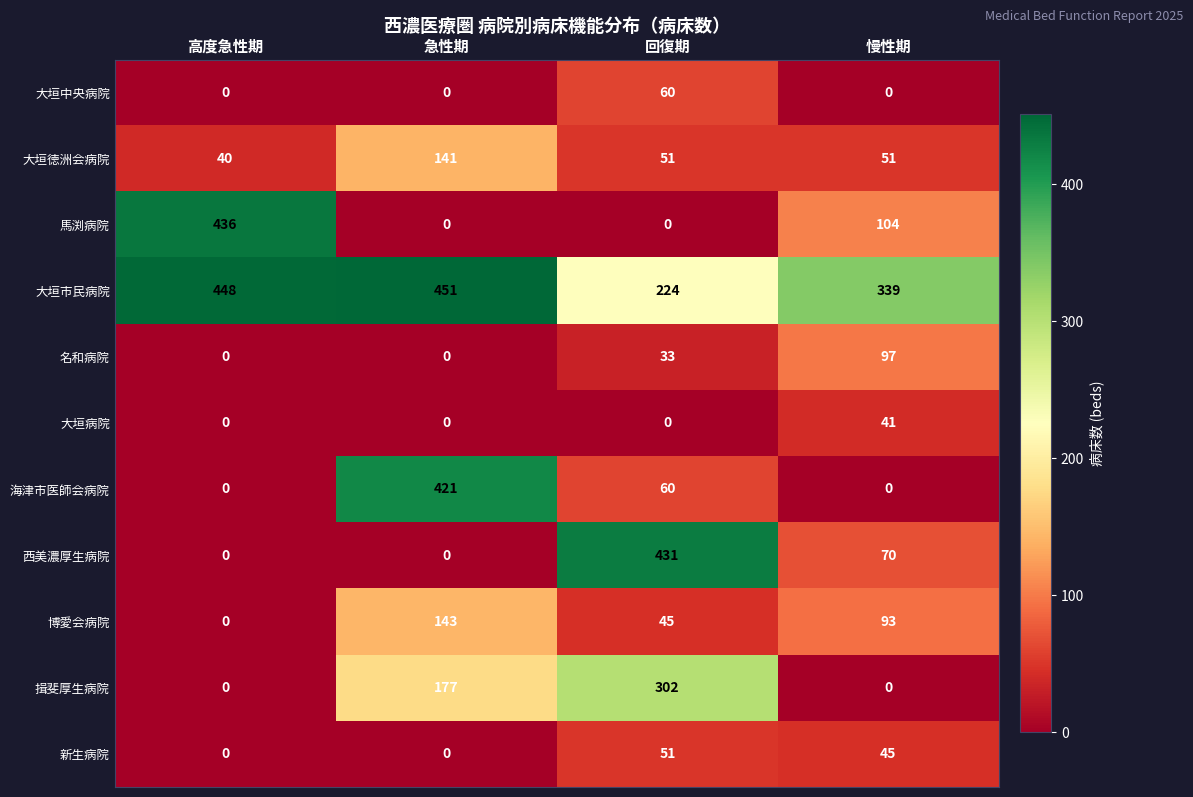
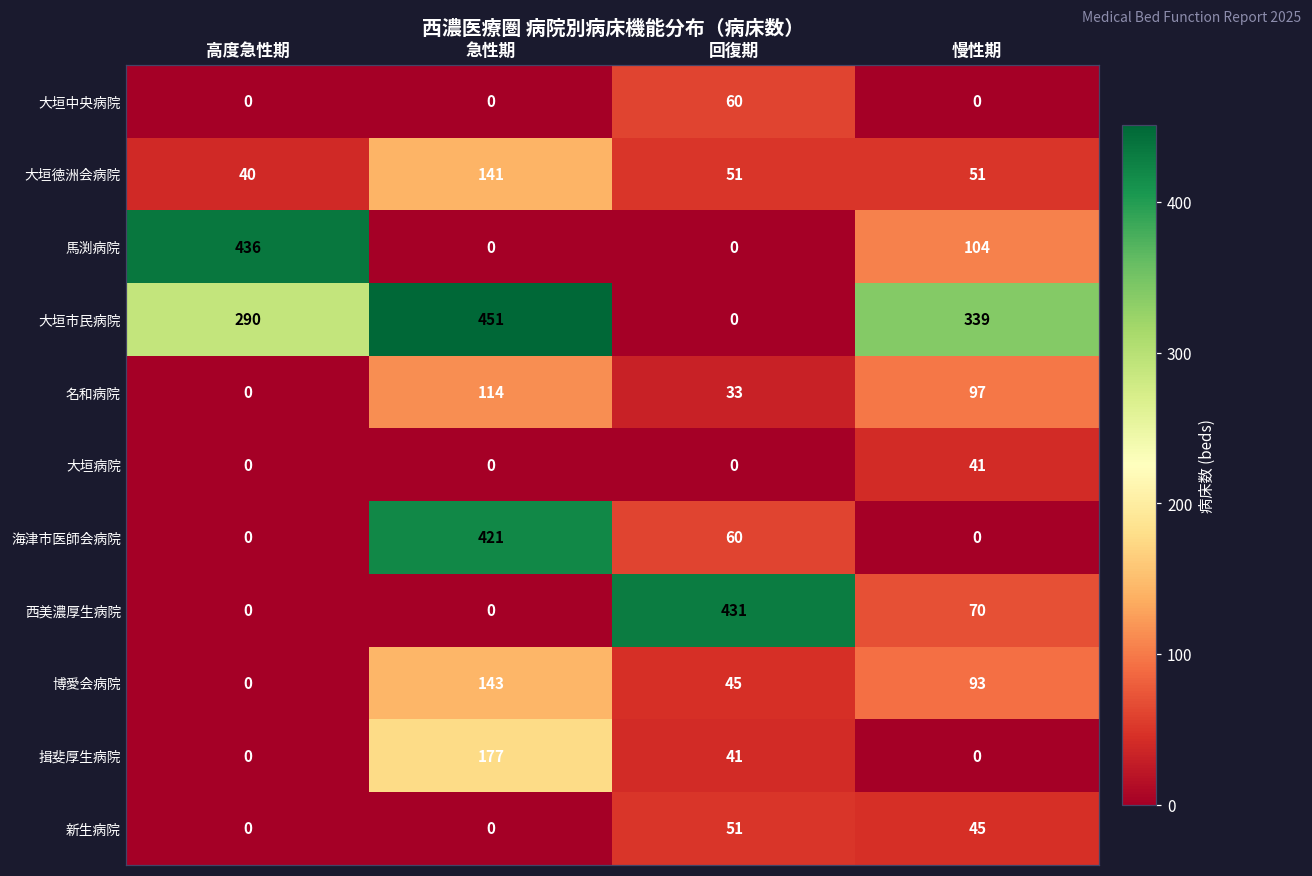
  {
    "大垣中央病院": {
      "高度急性期": 0,
      "急性期": 0,
      "回復期": 60,
      "慢性期": 0
    },
    "大垣徳洲会病院": {
      "高度急性期": 40,
      "急性期": 141,
      "回復期": 51,
      "慢性期": 51
    },
    "馬渕病院": {
      "高度急性期": 436,
      "急性期": 0,
      "回復期": 0,
      "慢性期": 104
    },
    "大垣市民病院": {
-     "高度急性期": 448,
+     "高度急性期": 290,
      "急性期": 451,
-     "回復期": 224,
+     "回復期": 0,
      "慢性期": 339
    },
    "名和病院": {
      "高度急性期": 0,
-     "急性期": 0,
+     "急性期": 114,
      "回復期": 33,
      "慢性期": 97
    },
    "大垣病院": {
      "高度急性期": 0,
      "急性期": 0,
      "回復期": 0,
      "慢性期": 41
    },
    "海津市医師会病院": {
      "高度急性期": 0,
      "急性期": 421,
      "回復期": 60,
      "慢性期": 0
    },
    "西美濃厚生病院": {
      "高度急性期": 0,
      "急性期": 0,
      "回復期": 431,
      "慢性期": 70
    },
    "博愛会病院": {
      "高度急性期": 0,
      "急性期": 143,
      "回復期": 45,
      "慢性期": 93
    },
    "揖斐厚生病院": {
      "高度急性期": 0,
      "急性期": 177,
-     "回復期": 302,
+     "回復期": 41,
      "慢性期": 0
    },
    "新生病院": {
      "高度急性期": 0,
      "急性期": 0,
      "回復期": 51,
      "慢性期": 45
    }
  }
